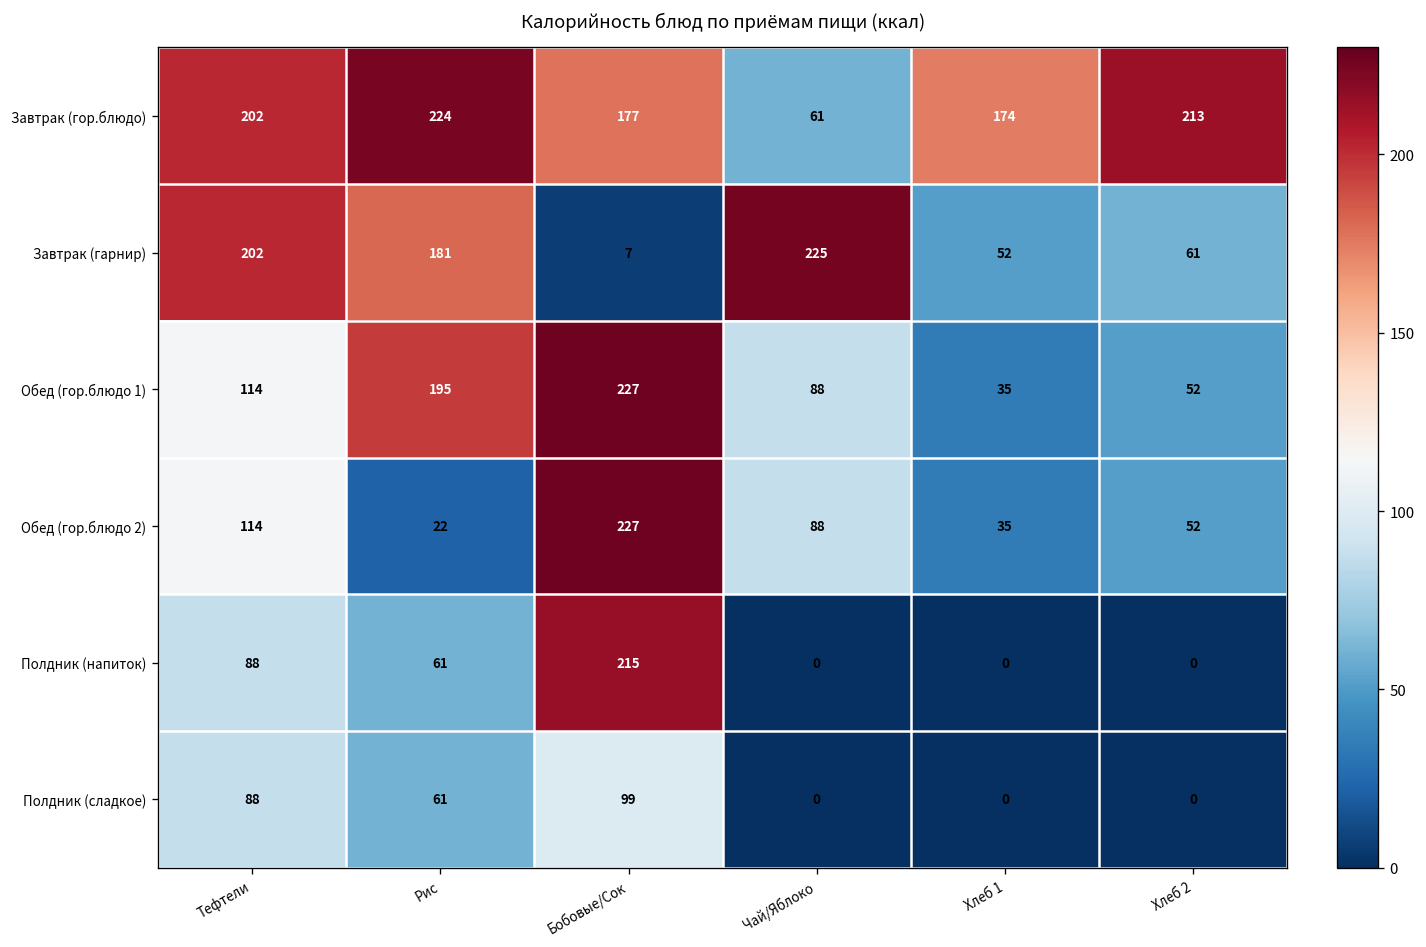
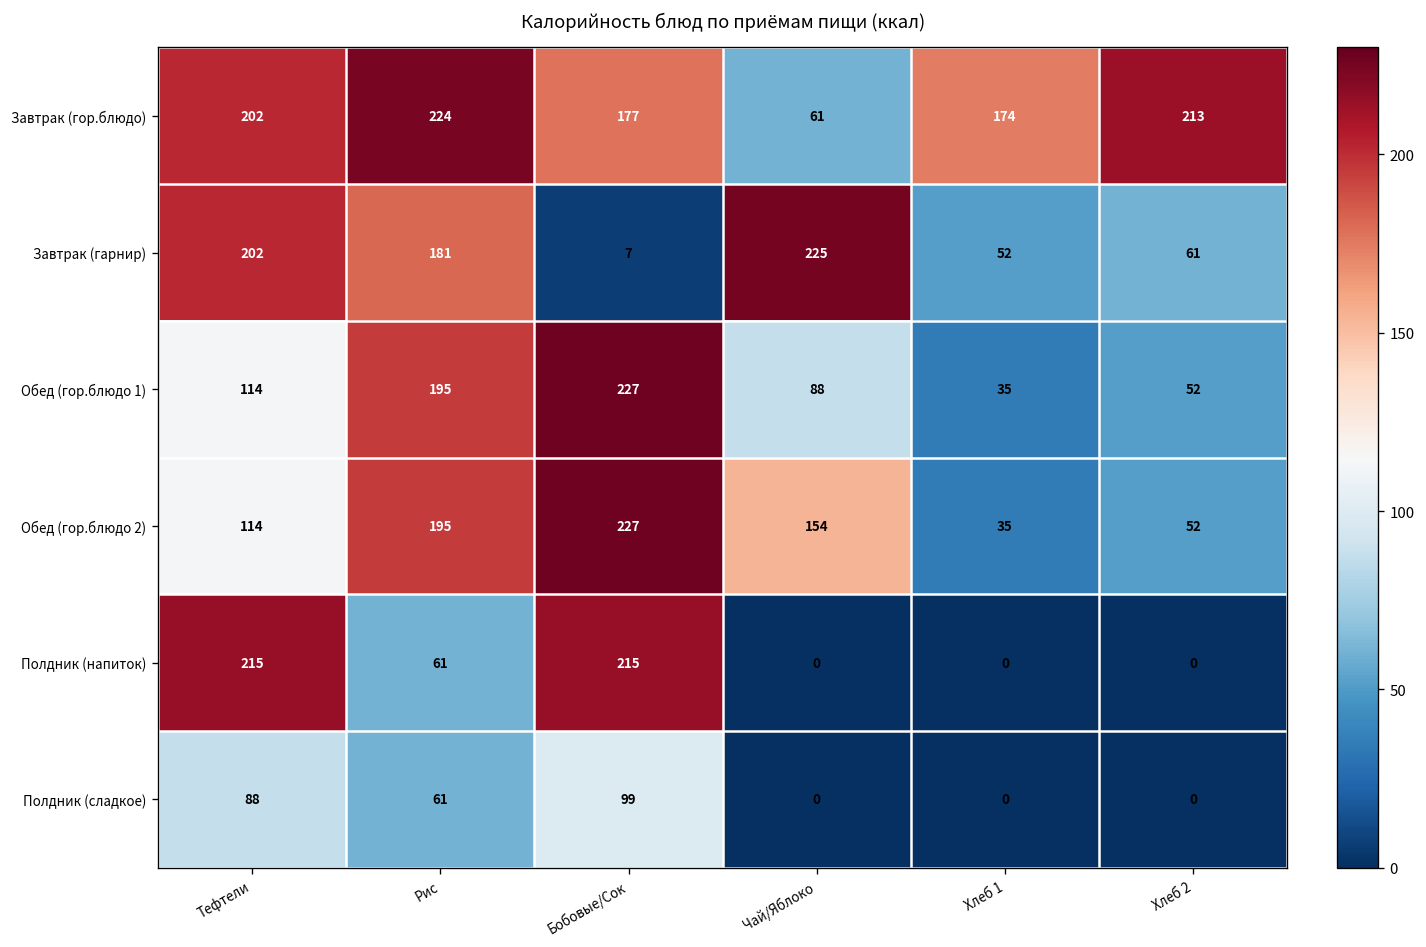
  {
    "Завтрак (гор.блюдо)": {
      "Тефтели": 202,
      "Рис": 224,
      "Бобовые/Сок": 177,
      "Чай/Яблоко": 61,
      "Хлеб 1": 174,
      "Хлеб 2": 213
    },
    "Завтрак (гарнир)": {
      "Тефтели": 202,
      "Рис": 181,
      "Бобовые/Сок": 7,
      "Чай/Яблоко": 225,
      "Хлеб 1": 52,
      "Хлеб 2": 61
    },
    "Обед (гор.блюдо 1)": {
      "Тефтели": 114,
      "Рис": 195,
      "Бобовые/Сок": 227,
      "Чай/Яблоко": 88,
      "Хлеб 1": 35,
      "Хлеб 2": 52
    },
    "Обед (гор.блюдо 2)": {
      "Тефтели": 114,
-     "Рис": 22,
+     "Рис": 195,
      "Бобовые/Сок": 227,
-     "Чай/Яблоко": 88,
+     "Чай/Яблоко": 154,
      "Хлеб 1": 35,
      "Хлеб 2": 52
    },
    "Полдник (напиток)": {
-     "Тефтели": 88,
+     "Тефтели": 215,
      "Рис": 61,
      "Бобовые/Сок": 215,
      "Чай/Яблоко": 0,
      "Хлеб 1": 0,
      "Хлеб 2": 0
    },
    "Полдник (сладкое)": {
      "Тефтели": 88,
      "Рис": 61,
      "Бобовые/Сок": 99,
      "Чай/Яблоко": 0,
      "Хлеб 1": 0,
      "Хлеб 2": 0
    }
  }
